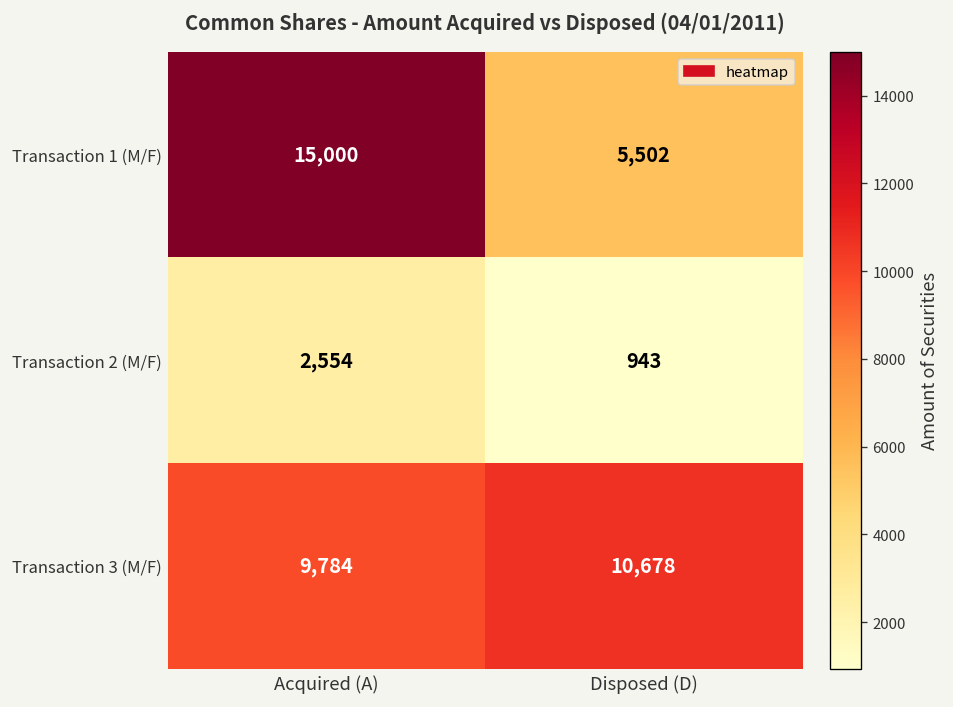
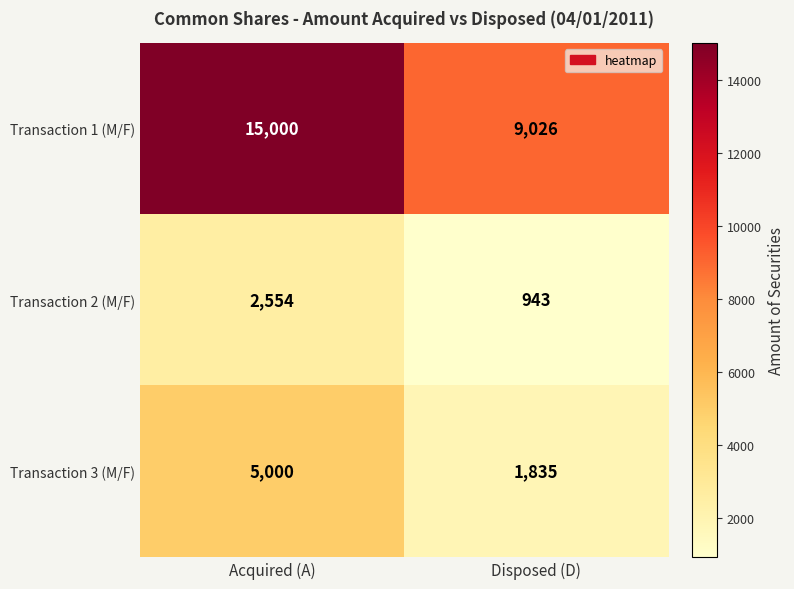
  {
    "Transaction 1 (M/F)": {
      "Acquired (A)": "15,000",
-     "Disposed (D)": "5,502"
+     "Disposed (D)": "9,026"
    },
    "Transaction 2 (M/F)": {
      "Acquired (A)": "2,554",
      "Disposed (D)": "943"
    },
    "Transaction 3 (M/F)": {
-     "Acquired (A)": "9,784",
-     "Disposed (D)": "10,678"
+     "Acquired (A)": "5,000",
+     "Disposed (D)": "1,835"
    }
  }
